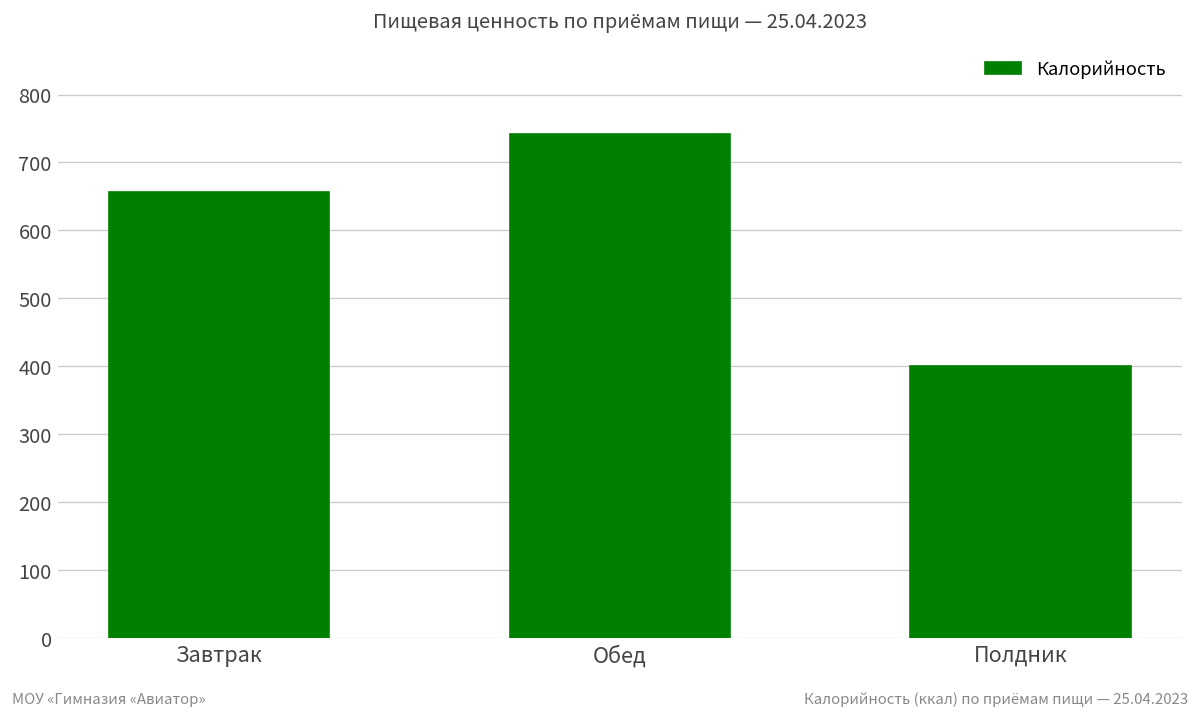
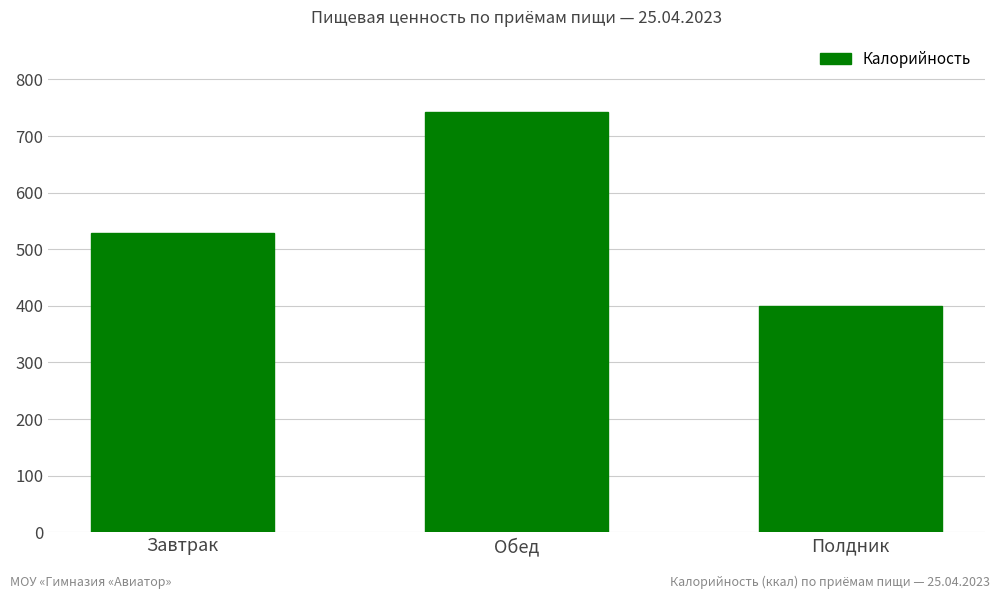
  {
-   "Завтрак": 660,
+   "Завтрак": 530,
    "Обед": 740,
    "Полдник": 400
  }
